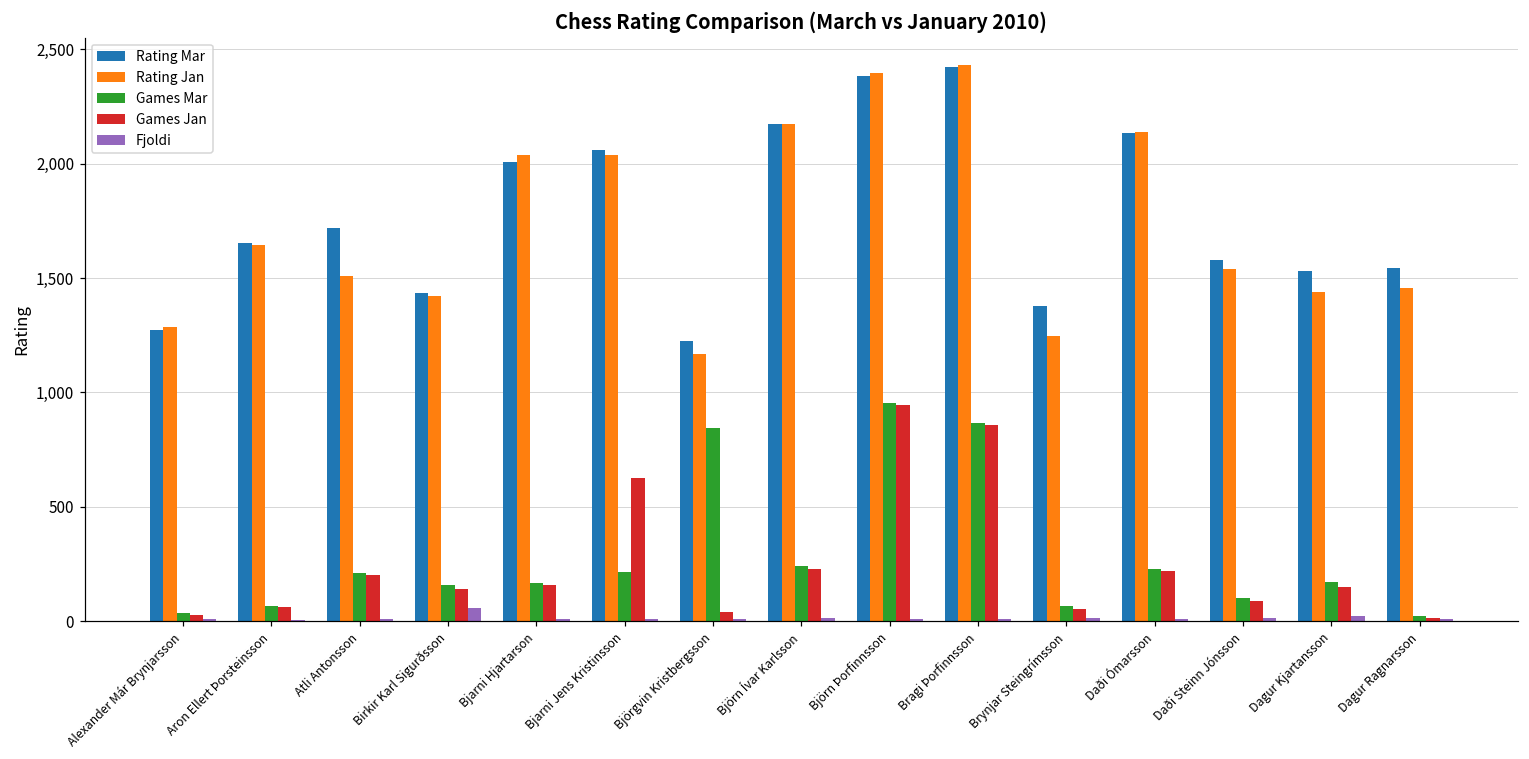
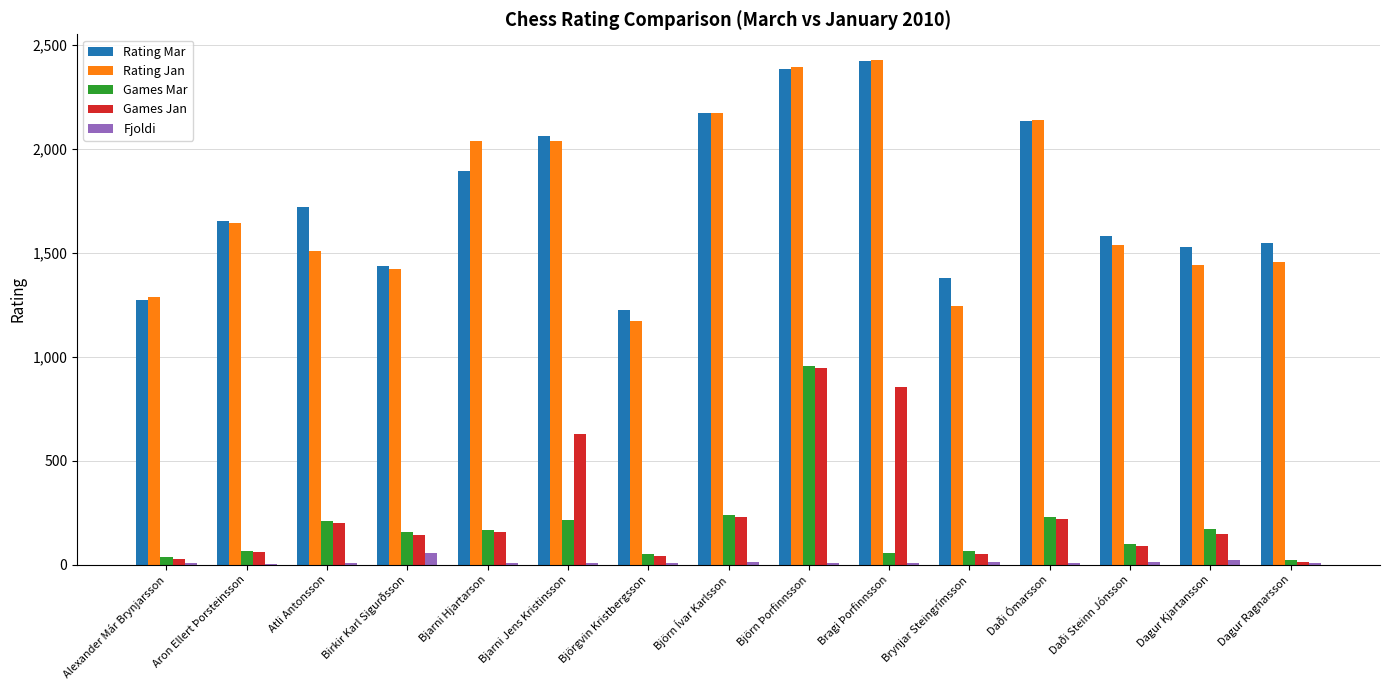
  {
    "Rating Mar": {
      "Alexander Már Brynjarsson": "1,280",
      "Aron Ellert Þorsteinsson": "1,660",
      "Atli Antonsson": "1,720",
      "Birkir Karl Sigurðsson": "1,440",
-     "Bjarni Hjartarson": "2,010",
+     "Bjarni Hjartarson": "1,890",
      "Bjarni Jens Kristinsson": "2,060",
      "Björgvin Kristbergsson": "1,230",
      "Björn Ívar Karlsson": "2,180",
      "Björn Þorfinnsson": "2,390",
      "Bragi Þorfinnsson": "2,430",
      "Brynjar Steingrímsson": "1,380",
      "Daði Ómarsson": "2,140",
      "Daði Steinn Jónsson": "1,580",
      "Dagur Kjartansson": "1,530",
      "Dagur Ragnarsson": "1,550"
    },
    "Rating Jan": {
      "Alexander Már Brynjarsson": "1,290",
      "Aron Ellert Þorsteinsson": "1,650",
      "Atli Antonsson": "1,510",
      "Birkir Karl Sigurðsson": "1,420",
      "Bjarni Hjartarson": "2,040",
      "Bjarni Jens Kristinsson": "2,040",
      "Björgvin Kristbergsson": "1,170",
      "Björn Ívar Karlsson": "2,180",
      "Björn Þorfinnsson": "2,400",
      "Bragi Þorfinnsson": "2,430",
      "Brynjar Steingrímsson": "1,250",
      "Daði Ómarsson": "2,140",
      "Daði Steinn Jónsson": "1,540",
      "Dagur Kjartansson": "1,440",
      "Dagur Ragnarsson": "1,460"
    },
    "Games Mar": {
      "Alexander Már Brynjarsson": "40",
      "Aron Ellert Þorsteinsson": "70",
      "Atli Antonsson": "210",
      "Birkir Karl Sigurðsson": "160",
      "Bjarni Hjartarson": "170",
      "Bjarni Jens Kristinsson": "220",
-     "Björgvin Kristbergsson": "850",
+     "Björgvin Kristbergsson": "50",
      "Björn Ívar Karlsson": "240",
      "Björn Þorfinnsson": "950",
-     "Bragi Þorfinnsson": "870",
+     "Bragi Þorfinnsson": "60",
      "Brynjar Steingrímsson": "70",
      "Daði Ómarsson": "230",
      "Daði Steinn Jónsson": "100",
      "Dagur Kjartansson": "170",
      "Dagur Ragnarsson": "20"
    },
    "Games Jan": {
      "Alexander Már Brynjarsson": "30",
      "Aron Ellert Þorsteinsson": "60",
      "Atli Antonsson": "200",
      "Birkir Karl Sigurðsson": "140",
      "Bjarni Hjartarson": "160",
      "Bjarni Jens Kristinsson": "630",
      "Björgvin Kristbergsson": "40",
      "Björn Ívar Karlsson": "230",
      "Björn Þorfinnsson": "940",
      "Bragi Þorfinnsson": "860",
      "Brynjar Steingrímsson": "50",
      "Daði Ómarsson": "220",
      "Daði Steinn Jónsson": "90",
      "Dagur Kjartansson": "150",
      "Dagur Ragnarsson": "10"
    },
    "Fjoldi": {
      "Birkir Karl Sigurðsson": "60",
      "Brynjar Steingrímsson": "10",
      "Dagur Kjartansson": "20"
    }
  }
